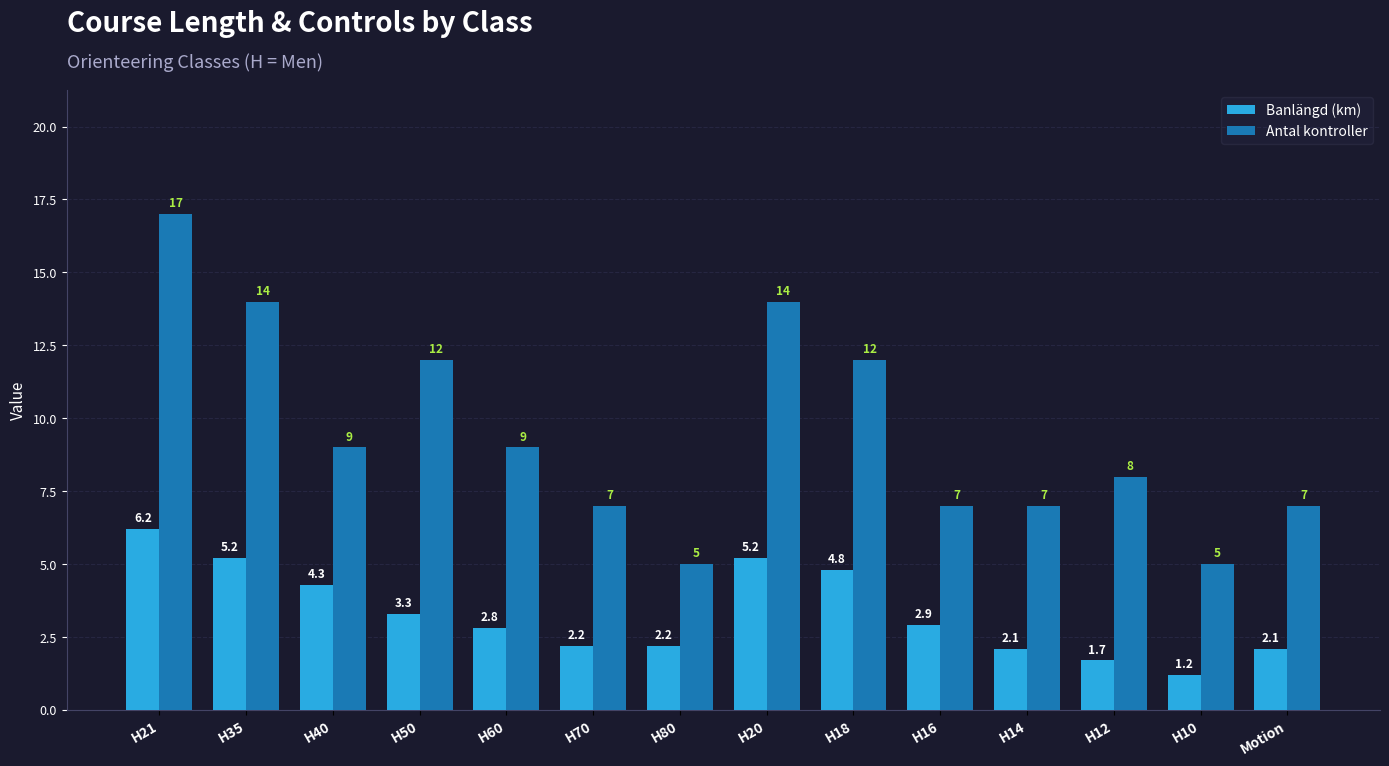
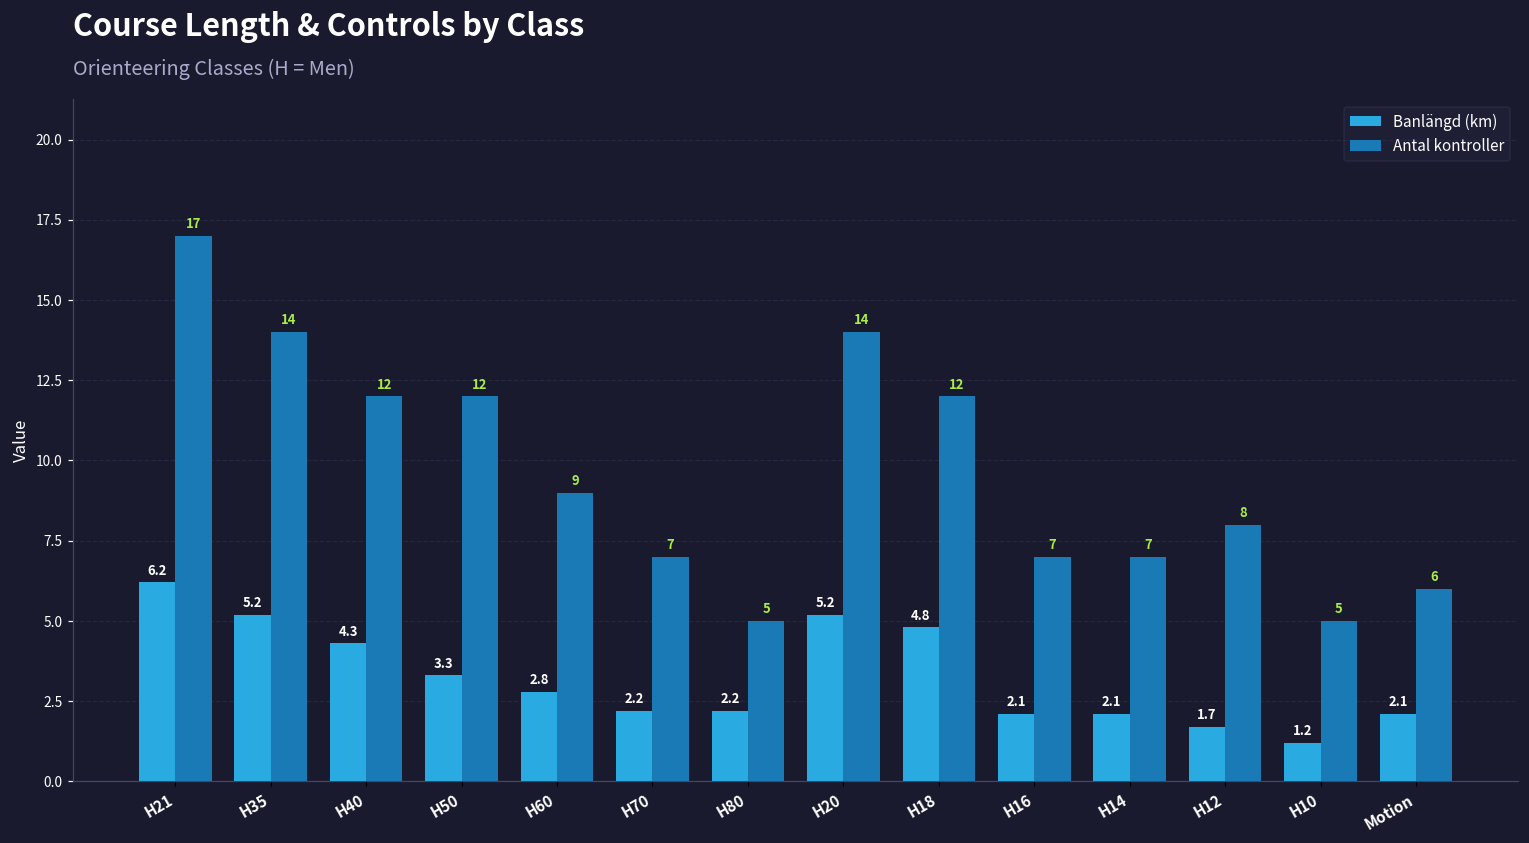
  {
    "Banlängd (km)": {
      "H21": 6.2,
      "H35": 5.2,
      "H40": 4.3,
      "H50": 3.3,
      "H60": 2.8,
      "H70": 2.2,
      "H80": 2.2,
      "H20": 5.2,
      "H18": 4.8,
-     "H16": 2.9,
+     "H16": 2.1,
      "H14": 2.1,
      "H12": 1.7,
      "H10": 1.2,
      "Motion": 2.1
    },
    "Antal kontroller": {
      "H21": 17,
      "H35": 14,
-     "H40": 9,
+     "H40": 12,
      "H50": 12,
      "H60": 9,
      "H70": 7,
      "H80": 5,
      "H20": 14,
      "H18": 12,
      "H16": 7,
      "H14": 7,
      "H12": 8,
      "H10": 5,
-     "Motion": 7
+     "Motion": 6
    }
  }
